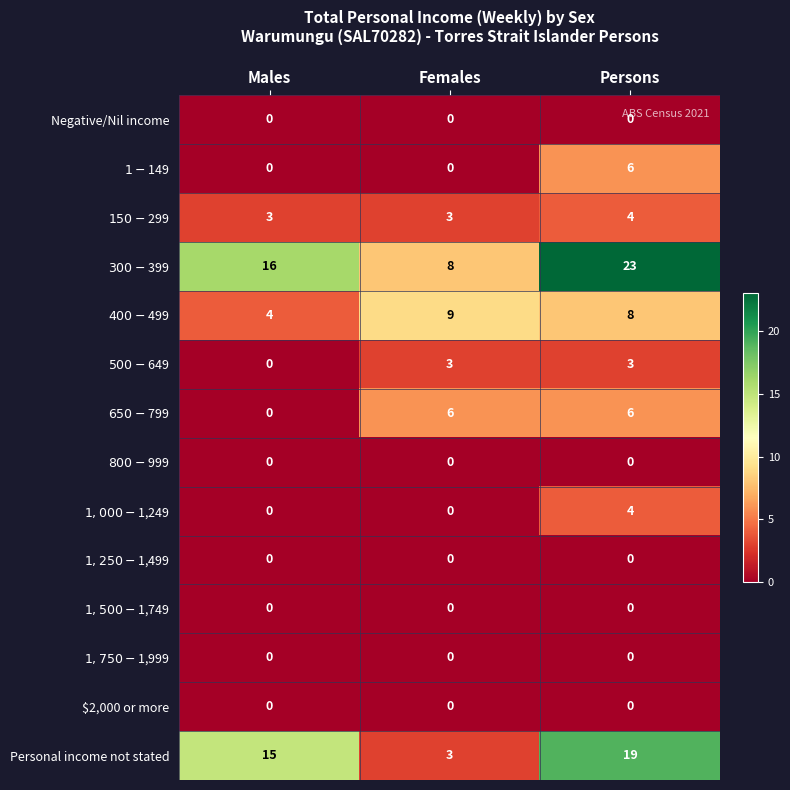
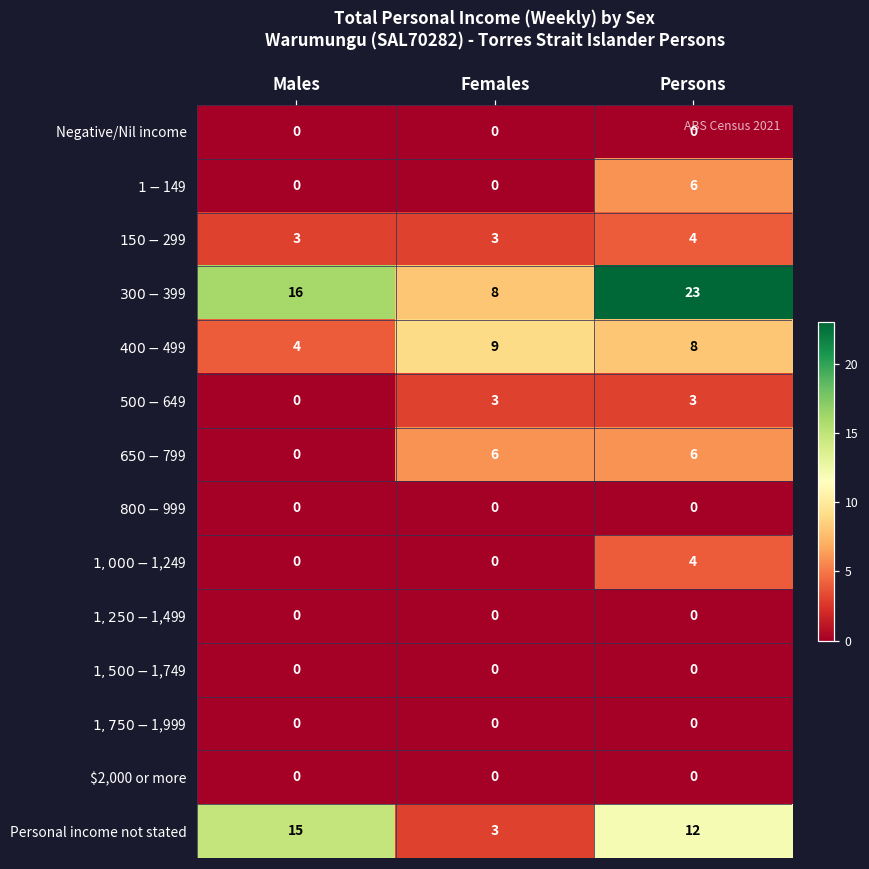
  {
    "Negative/Nil income": {
      "Males": 0,
      "Females": 0,
      "Persons": 2021
    },
    "$2,000 or more": {
      "Males": 0,
      "Females": 0,
      "Persons": 0
    },
    "Personal income not stated": {
      "Males": 15,
      "Females": 3,
-     "Persons": 19
+     "Persons": 12
    }
  }
